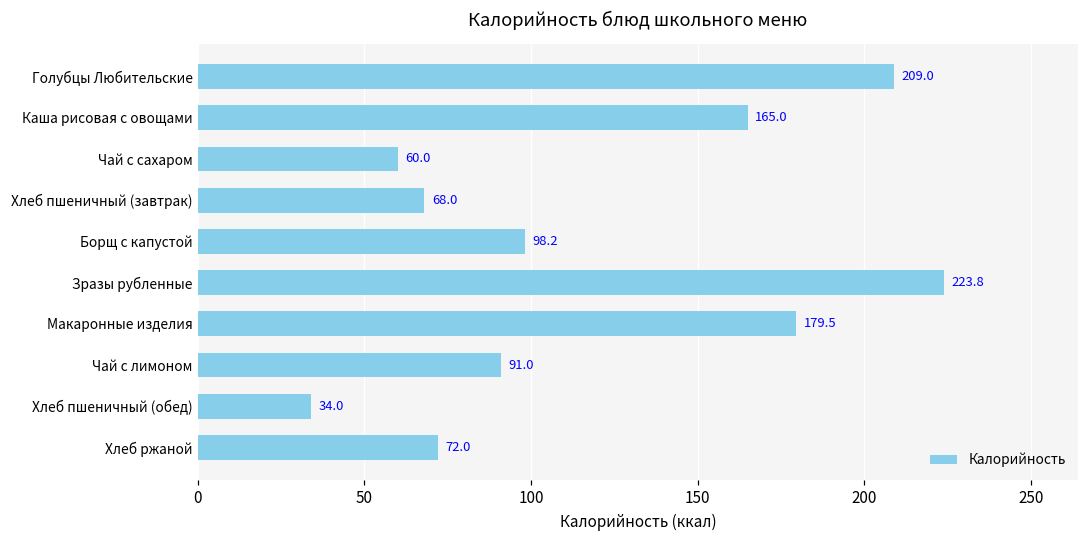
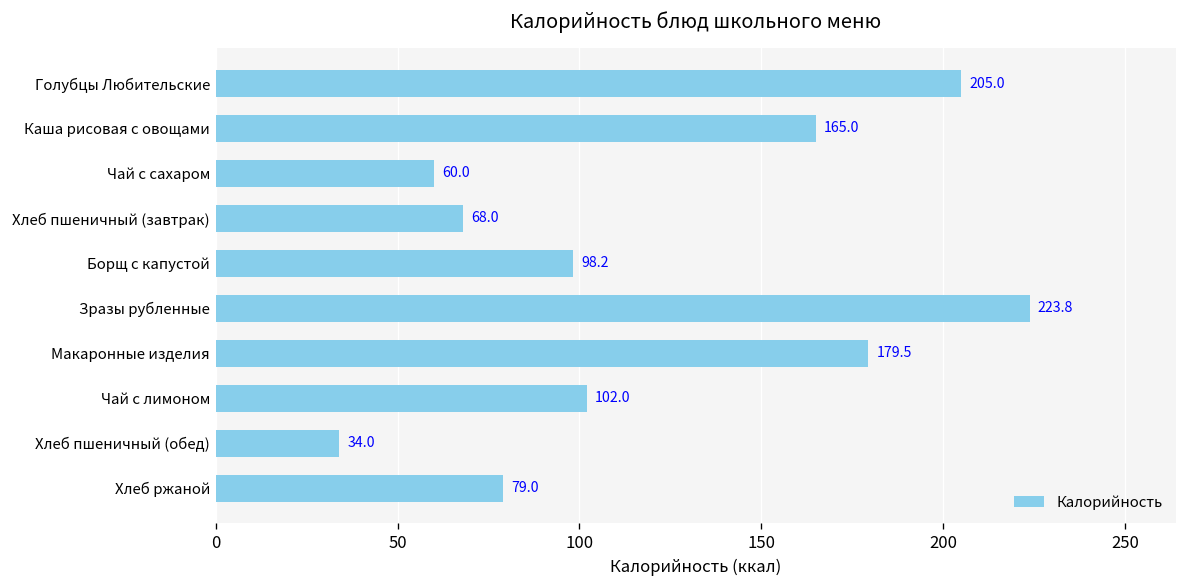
  {
-   "Голубцы Любительские": 209.0,
+   "Голубцы Любительские": 205.0,
    "Каша рисовая с овощами": 165.0,
    "Чай с сахаром": 60.0,
    "Хлеб пшеничный (завтрак)": 68.0,
    "Борщ с капустой": 98.2,
    "Зразы рубленные": 223.8,
    "Макаронные изделия": 179.5,
-   "Чай с лимоном": 91.0,
+   "Чай с лимоном": 102.0,
    "Хлеб пшеничный (обед)": 34.0,
-   "Хлеб ржаной": 72.0
+   "Хлеб ржаной": 79.0
  }
